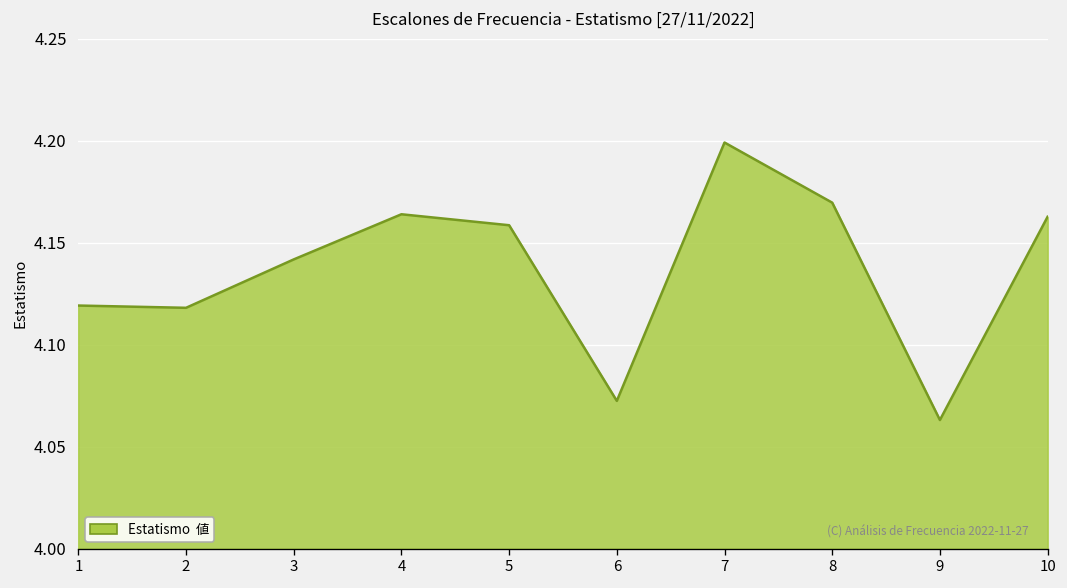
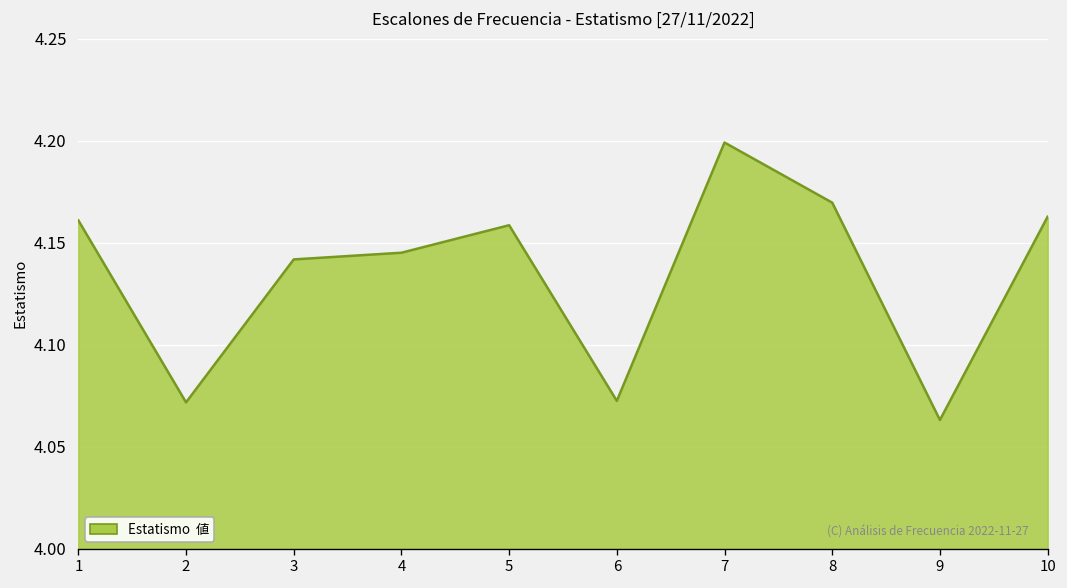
  {
-   "1": 4.119,
-   "2": 4.118,
+   "1": 4.161,
+   "2": 4.072,
    "3": 4.142,
-   "4": 4.164,
+   "4": 4.145,
    "5": 4.159,
    "6": 4.072,
    "7": 4.199,
    "8": 4.170,
    "9": 4.063,
    "10": 4.163
  }
